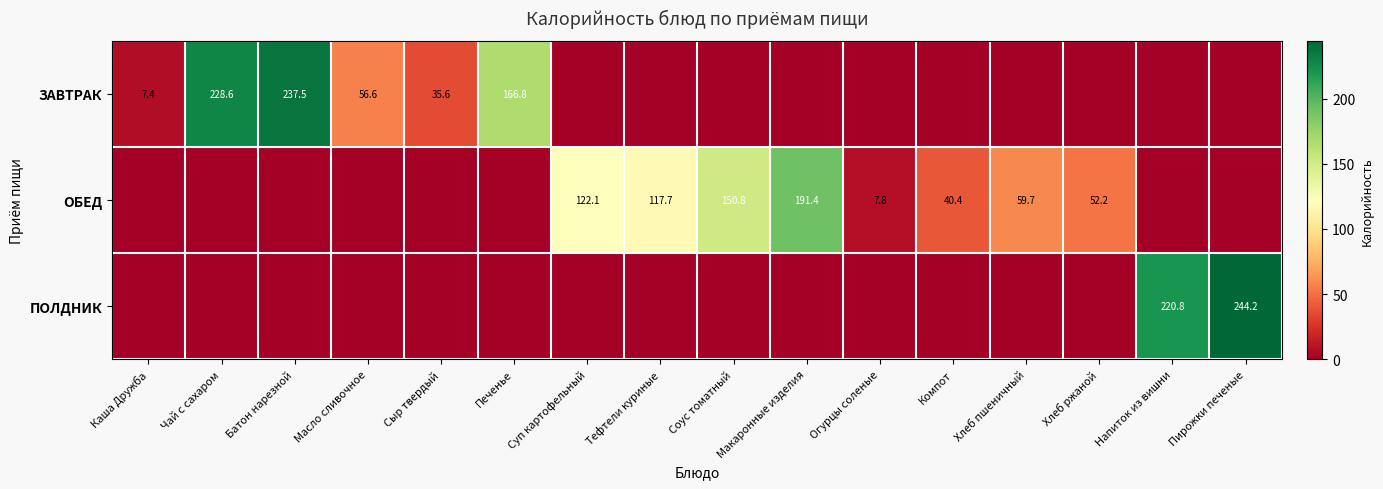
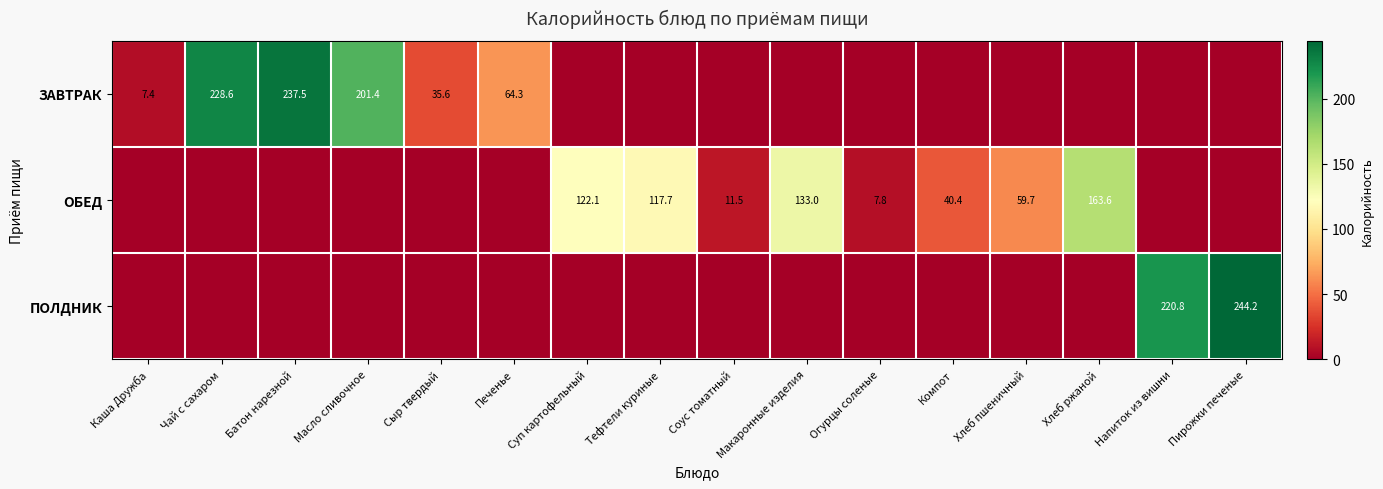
  {
    "ЗАВТРАК": {
      "Каша Дружба": 7.4,
      "Чай с сахаром": 228.6,
      "Батон нарезной": 237.5,
-     "Масло сливочное": 56.6,
+     "Масло сливочное": 201.4,
      "Сыр твердый": 35.6,
-     "Печенье": 166.8
+     "Печенье": 64.3
    },
    "ОБЕД": {
      "Суп картофельный": 122.1,
      "Тефтели куриные": 117.7,
-     "Соус томатный": 150.8,
-     "Макаронные изделия": 191.4,
+     "Соус томатный": 11.5,
+     "Макаронные изделия": 133.0,
      "Огурцы соленые": 7.8,
      "Компот": 40.4,
      "Хлеб пшеничный": 59.7,
-     "Хлеб ржаной": 52.2
+     "Хлеб ржаной": 163.6
    },
    "ПОЛДНИК": {
      "Напиток из вишни": 220.8,
      "Пирожки печеные": 244.2
    }
  }
